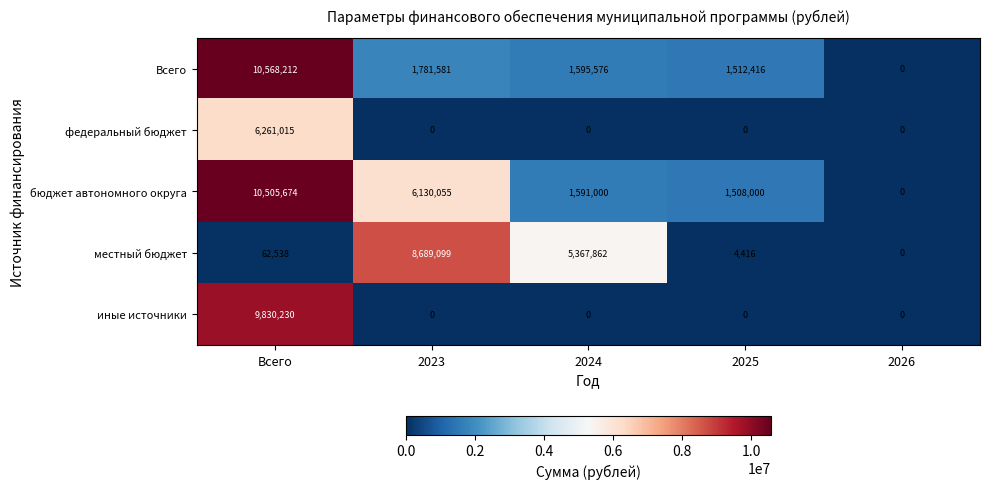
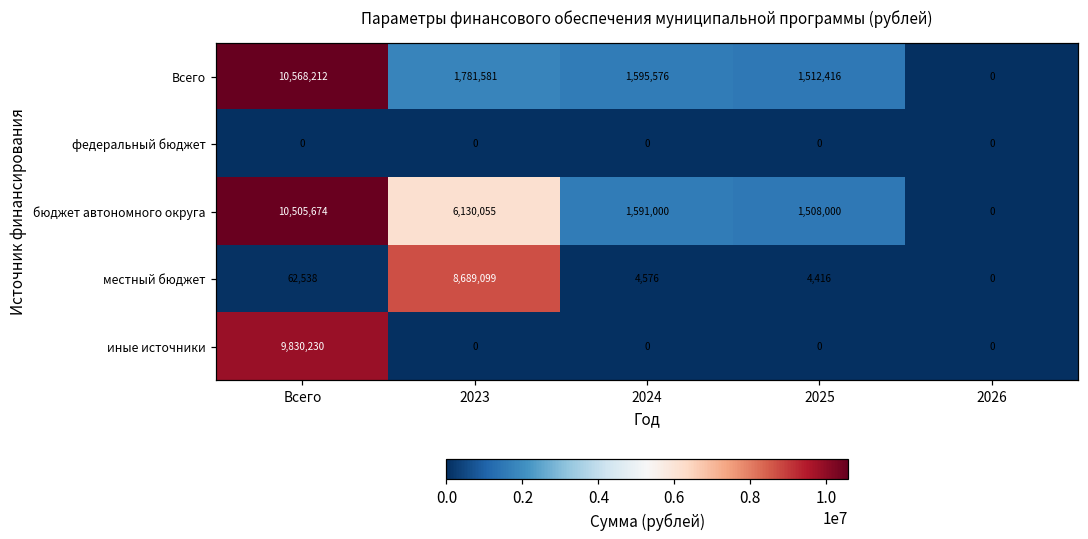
  {
    "Всего": {
      "Всего": "10,568,212",
      "2023": "1,781,581",
      "2024": "1,595,576",
      "2025": "1,512,416",
      "2026": "0"
    },
    "федеральный бюджет": {
-     "Всего": "6,261,015",
+     "Всего": "0",
      "2023": "0",
      "2024": "0",
      "2025": "0",
      "2026": "0"
    },
    "бюджет автономного округа": {
      "Всего": "10,505,674",
      "2023": "6,130,055",
      "2024": "1,591,000",
      "2025": "1,508,000",
      "2026": "0"
    },
    "местный бюджет": {
      "Всего": "62,538",
      "2023": "8,689,099",
-     "2024": "5,367,862",
+     "2024": "4,576",
      "2025": "4,416",
      "2026": "0"
    },
    "иные источники": {
      "Всего": "9,830,230",
      "2023": "0",
      "2024": "0",
      "2025": "0",
      "2026": "0"
    }
  }
